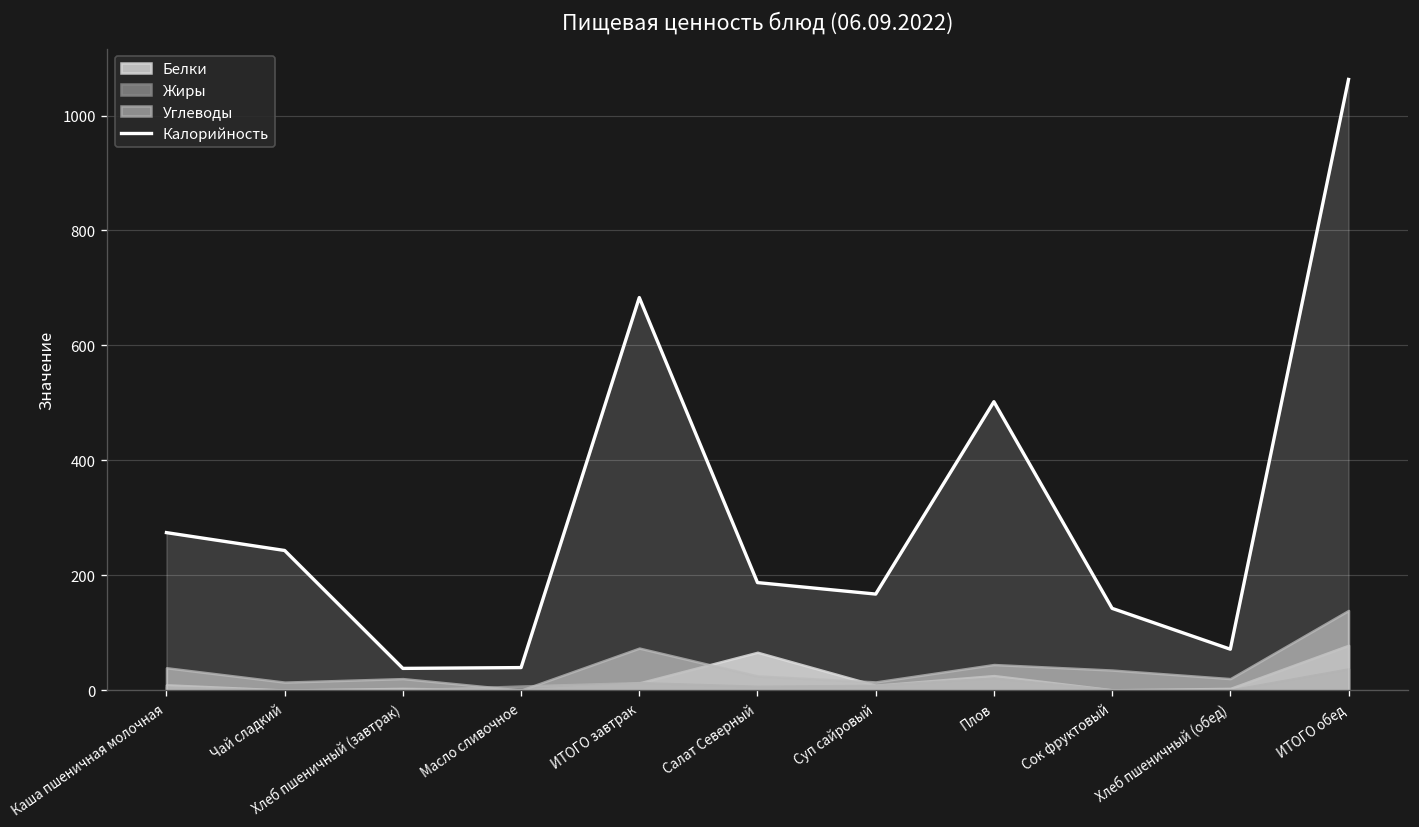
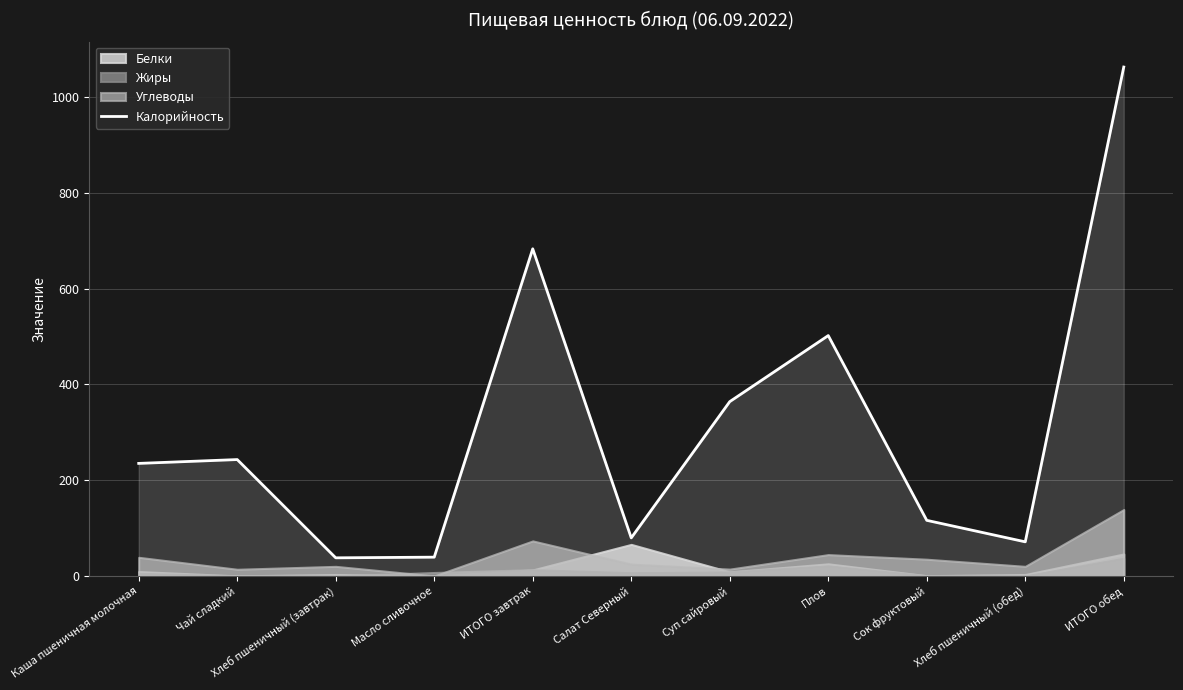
  {
    "Калорийность": {
-     "Каша пшеничная молочная": 270,
+     "Каша пшеничная молочная": 240,
      "Чай сладкий": 240,
      "Хлеб пшеничный (завтрак)": 40,
      "Масло сливочное": 40,
      "ИТОГО завтрак": 680,
-     "Салат Северный": 190,
-     "Суп сайровый": 170,
+     "Салат Северный": 80,
+     "Суп сайровый": 360,
      "Плов": 500,
-     "Сок фруктовый": 140,
+     "Сок фруктовый": 120,
      "Хлеб пшеничный (обед)": 70,
      "ИТОГО обед": 1060
    },
    "Белки": {
      "Салат Северный": 70,
-     "ИТОГО обед": 80
+     "ИТОГО обед": 50
    }
  }
